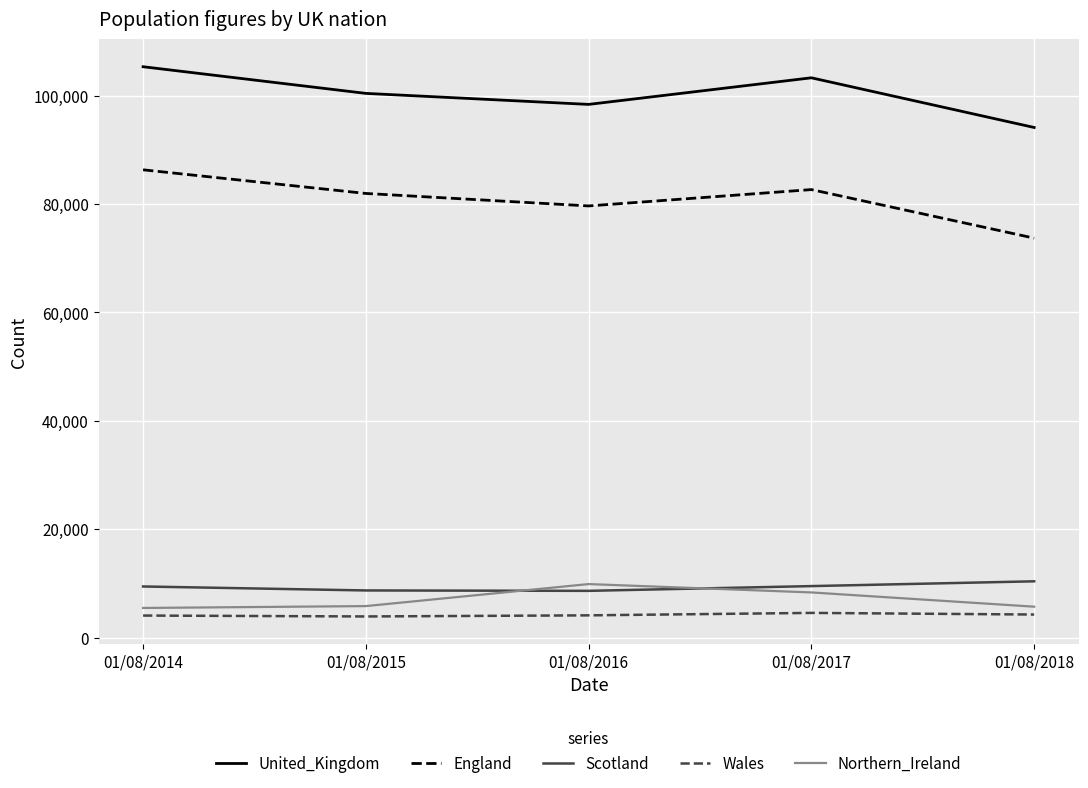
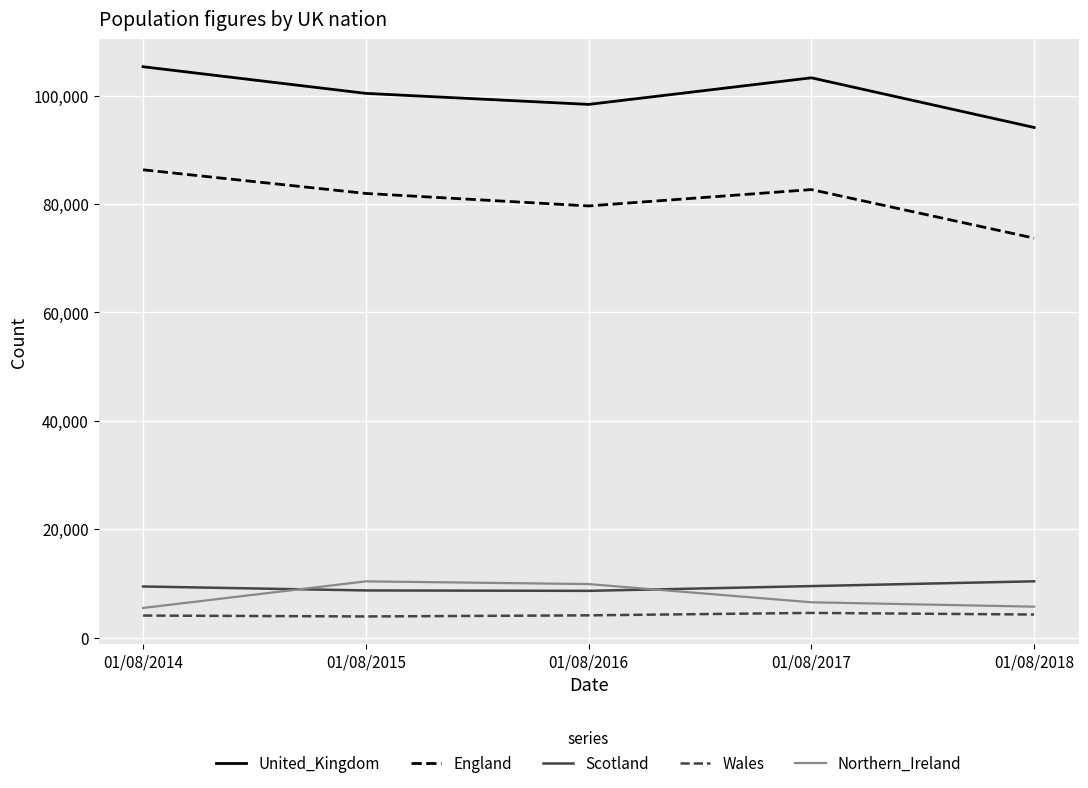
  {
    "Northern_Ireland": {
      "01/08/2014": "5,000",
-     "01/08/2015": "6,000",
+     "01/08/2015": "10,000",
      "01/08/2016": "10,000",
-     "01/08/2017": "8,000",
+     "01/08/2017": "7,000",
      "01/08/2018": "6,000"
    }
  }
